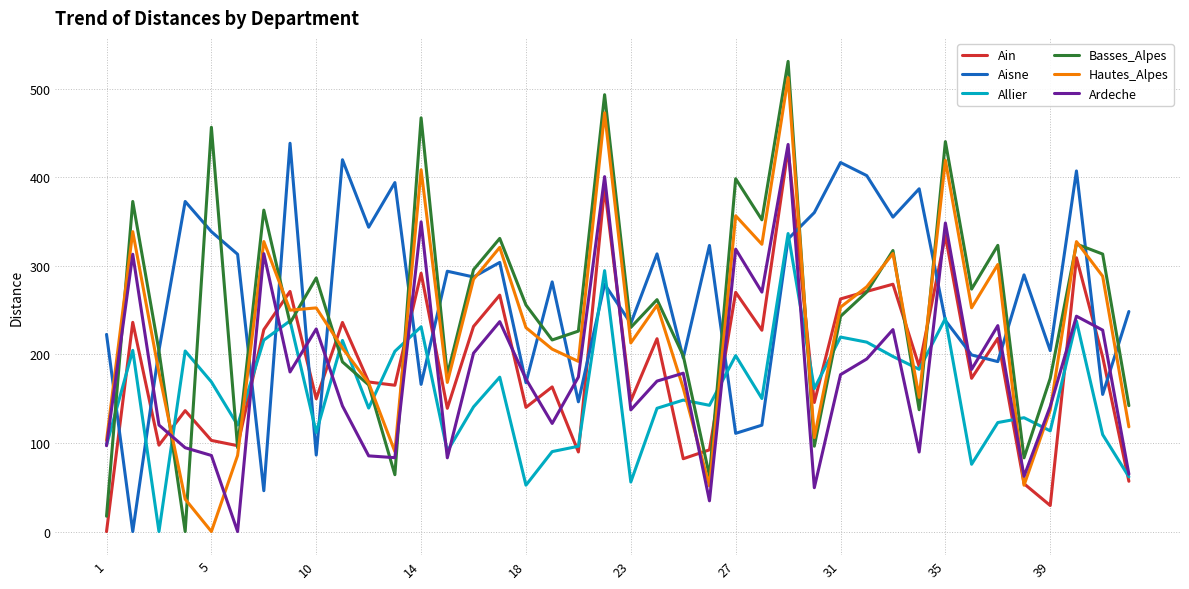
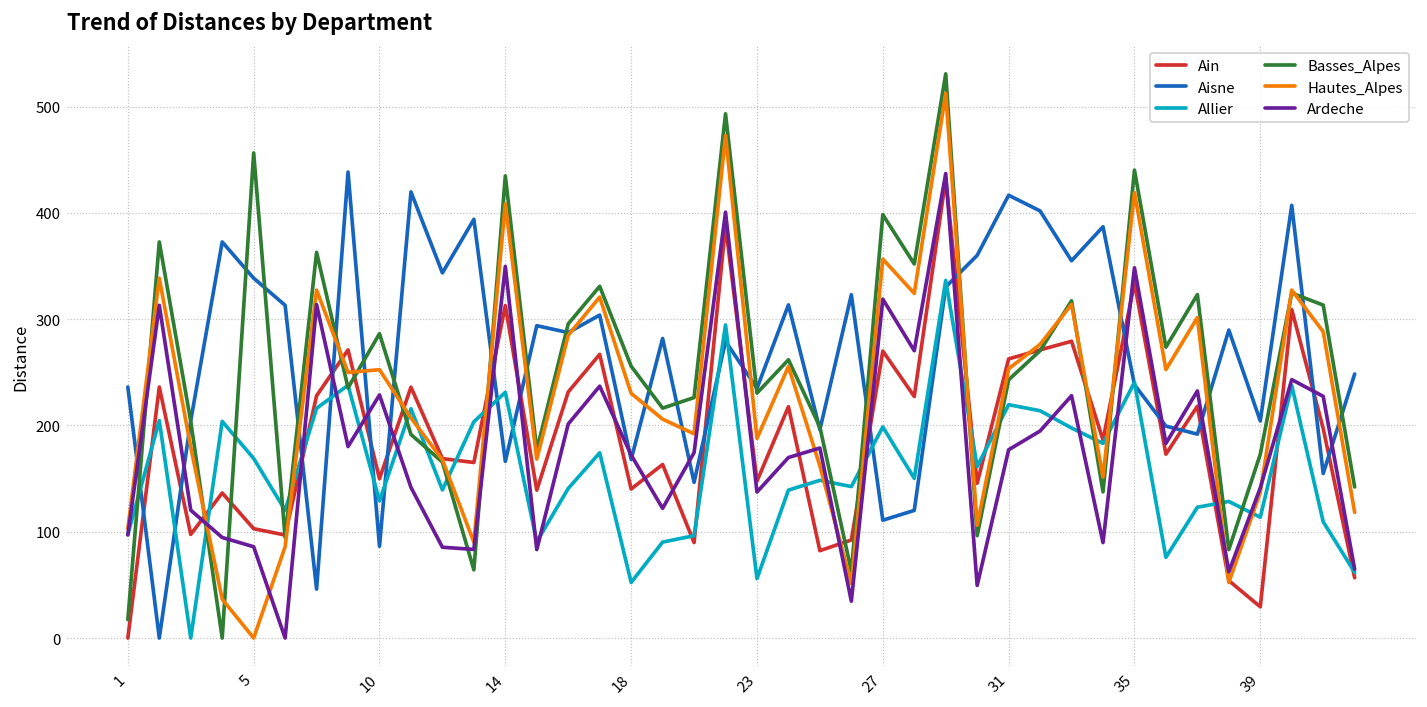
  {
    "Ain": {
      "1": 0,
      "5": 100,
      "10": 150,
-     "14": 290,
+     "14": 310,
      "18": 140,
      "23": 150,
      "27": 270,
      "31": 260,
      "35": 330,
      "39": 30
    },
    "Aisne": {
-     "1": 220,
+     "1": 240,
      "5": 340,
      "10": 90,
      "14": 170,
      "18": 170,
      "23": 230,
      "27": 110,
      "31": 420,
      "39": 200
    },
    "Allier": {
      "5": 170,
-     "10": 110,
+     "10": 130,
      "14": 230,
      "18": 50,
      "23": 60,
      "27": 200,
      "31": 220,
      "39": 110
    },
    "Basses_Alpes": {
      "1": 20,
      "5": 460,
      "10": 290,
-     "14": 470,
+     "14": 430,
      "18": 260,
      "23": 230,
      "27": 400,
      "31": 240,
      "35": 440,
      "39": 170
    },
    "Hautes_Alpes": {
      "1": 100,
      "5": 0,
      "10": 250,
      "14": 410,
      "18": 230,
-     "23": 210,
+     "23": 190,
      "27": 360,
      "31": 250,
      "35": 420,
      "39": 140
    },
    "Ardeche": {
      "5": 90,
      "10": 230,
      "14": 350,
      "18": 170,
      "23": 140,
      "27": 320,
      "31": 180,
      "35": 350,
      "39": 140
    }
  }
